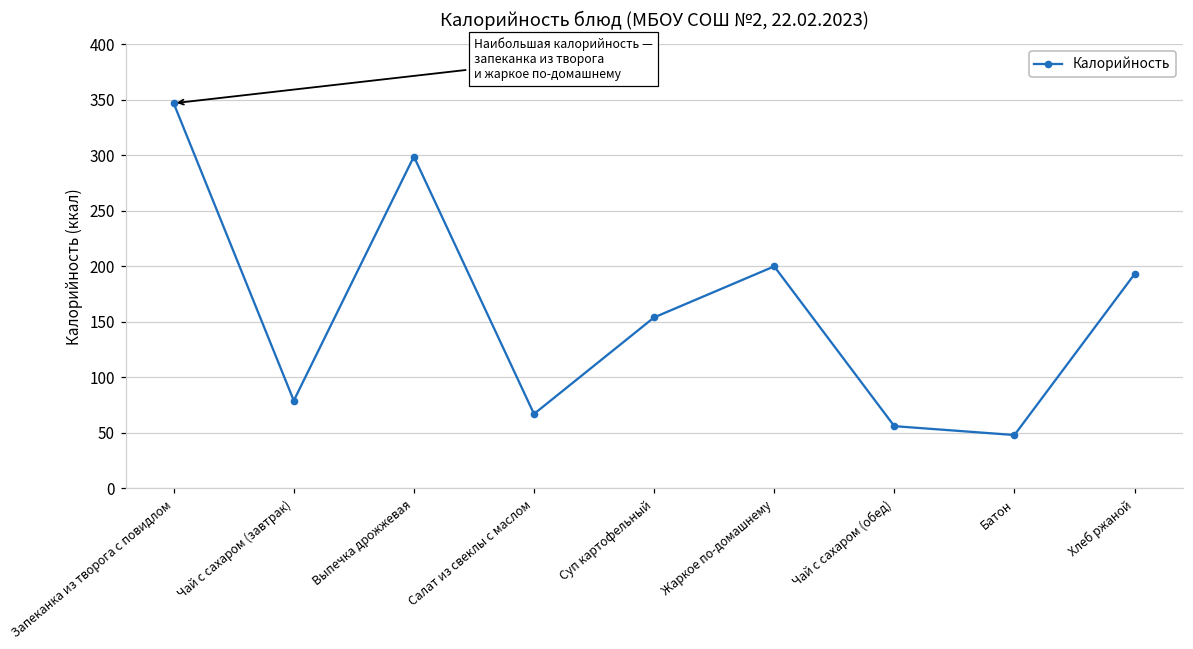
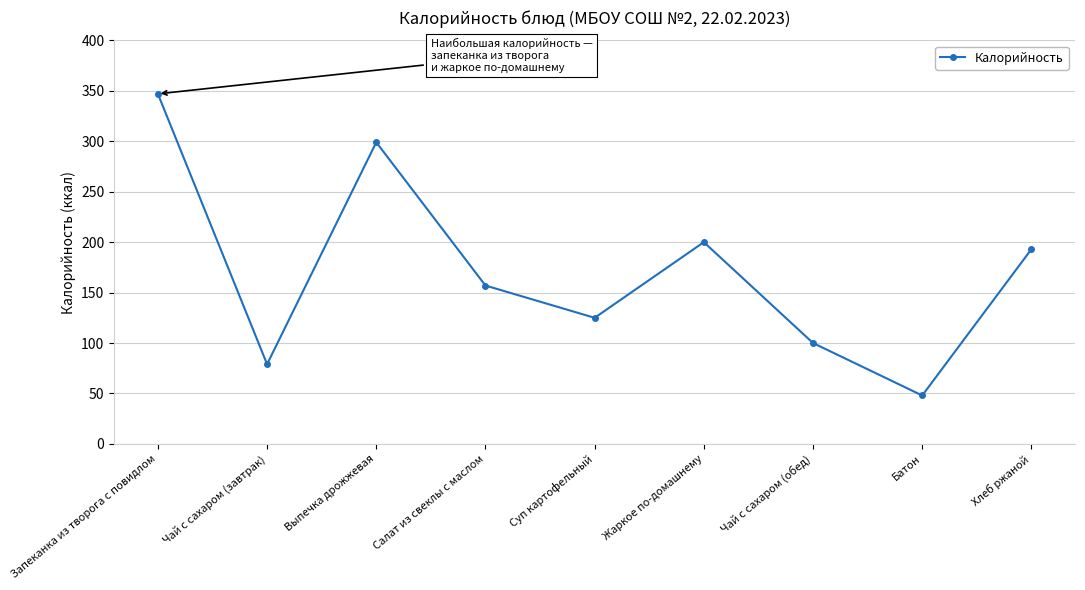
  {
    "Запеканка из творога с повидлом": 347,
    "Чай с сахаром (завтрак)": 79,
    "Выпечка дрожжевая": 299,
-   "Салат из свеклы с маслом": 67,
-   "Суп картофельный": 154,
+   "Салат из свеклы с маслом": 157,
+   "Суп картофельный": 125,
    "Жаркое по-домашнему": 200,
-   "Чай с сахаром (обед)": 56,
+   "Чай с сахаром (обед)": 100,
    "Батон": 48,
    "Хлеб ржаной": 193
  }
